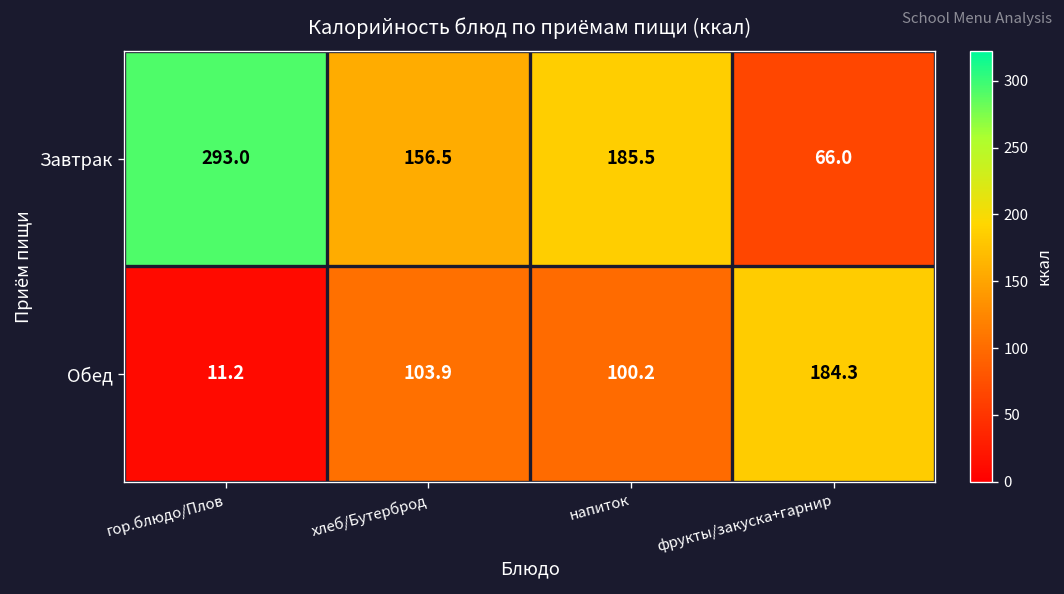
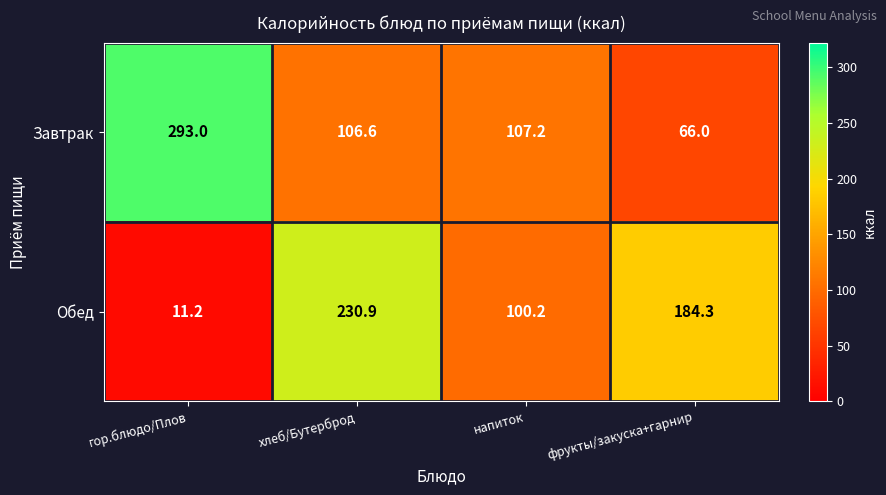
  {
    "Завтрак": {
      "гор.блюдо/Плов": 293.0,
-     "хлеб/Бутерброд": 156.5,
-     "напиток": 185.5,
+     "хлеб/Бутерброд": 106.6,
+     "напиток": 107.2,
      "фрукты/закуска+гарнир": 66.0
    },
    "Обед": {
      "гор.блюдо/Плов": 11.2,
-     "хлеб/Бутерброд": 103.9,
+     "хлеб/Бутерброд": 230.9,
      "напиток": 100.2,
      "фрукты/закуска+гарнир": 184.3
    }
  }
